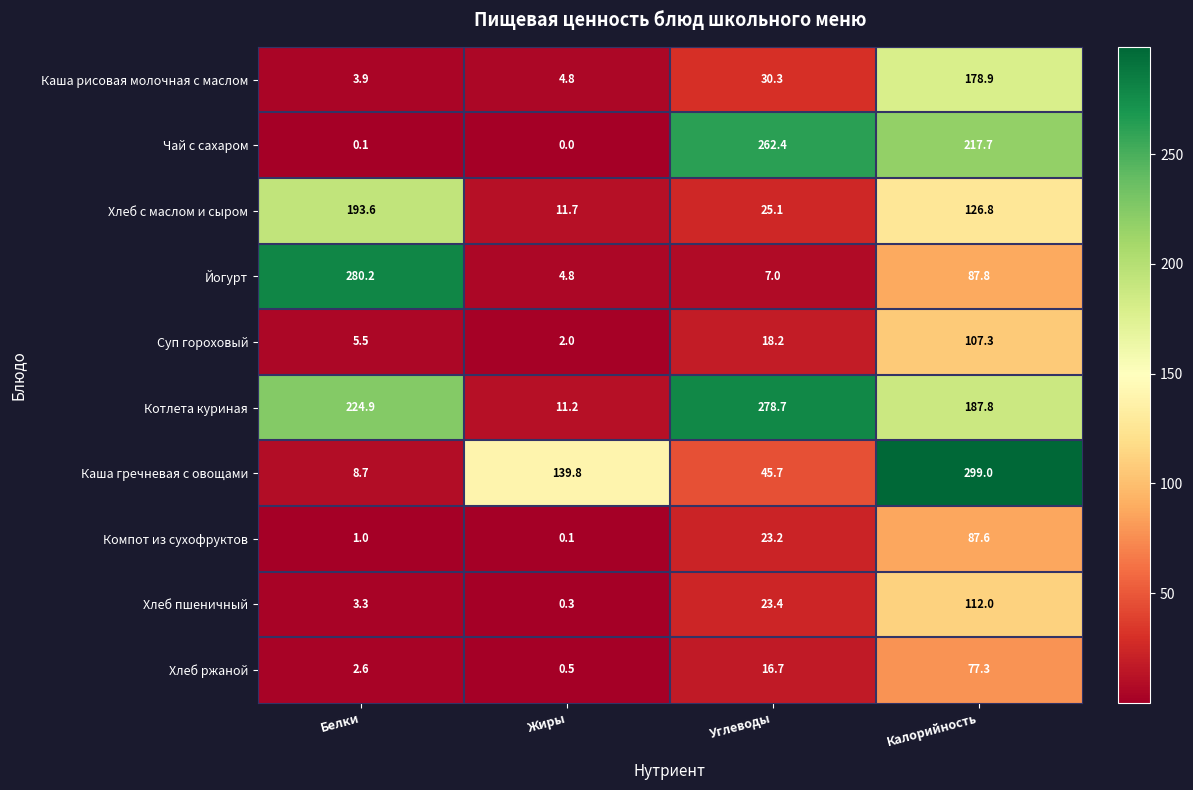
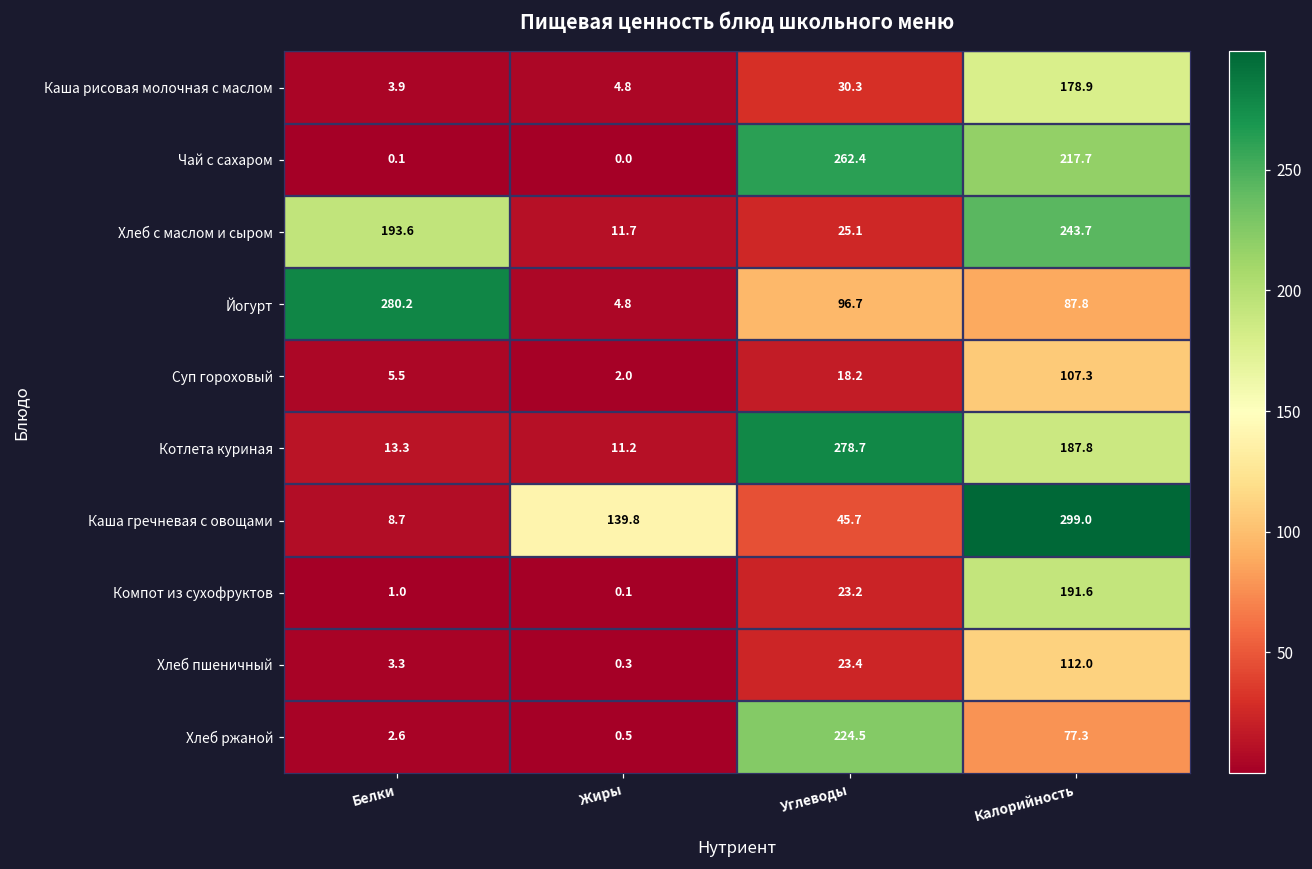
  {
    "Каша рисовая молочная с маслом": {
      "Белки": 3.9,
      "Жиры": 4.8,
      "Углеводы": 30.3,
      "Калорийность": 178.9
    },
    "Чай с сахаром": {
      "Белки": 0.1,
      "Жиры": 0.0,
      "Углеводы": 262.4,
      "Калорийность": 217.7
    },
    "Хлеб с маслом и сыром": {
      "Белки": 193.6,
      "Жиры": 11.7,
      "Углеводы": 25.1,
-     "Калорийность": 126.8
+     "Калорийность": 243.7
    },
    "Йогурт": {
      "Белки": 280.2,
      "Жиры": 4.8,
-     "Углеводы": 7.0,
+     "Углеводы": 96.7,
      "Калорийность": 87.8
    },
    "Суп гороховый": {
      "Белки": 5.5,
      "Жиры": 2.0,
      "Углеводы": 18.2,
      "Калорийность": 107.3
    },
    "Котлета куриная": {
-     "Белки": 224.9,
+     "Белки": 13.3,
      "Жиры": 11.2,
      "Углеводы": 278.7,
      "Калорийность": 187.8
    },
    "Каша гречневая с овощами": {
      "Белки": 8.7,
      "Жиры": 139.8,
      "Углеводы": 45.7,
      "Калорийность": 299.0
    },
    "Компот из сухофруктов": {
      "Белки": 1.0,
      "Жиры": 0.1,
      "Углеводы": 23.2,
-     "Калорийность": 87.6
+     "Калорийность": 191.6
    },
    "Хлеб пшеничный": {
      "Белки": 3.3,
      "Жиры": 0.3,
      "Углеводы": 23.4,
      "Калорийность": 112.0
    },
    "Хлеб ржаной": {
      "Белки": 2.6,
      "Жиры": 0.5,
-     "Углеводы": 16.7,
+     "Углеводы": 224.5,
      "Калорийность": 77.3
    }
  }
